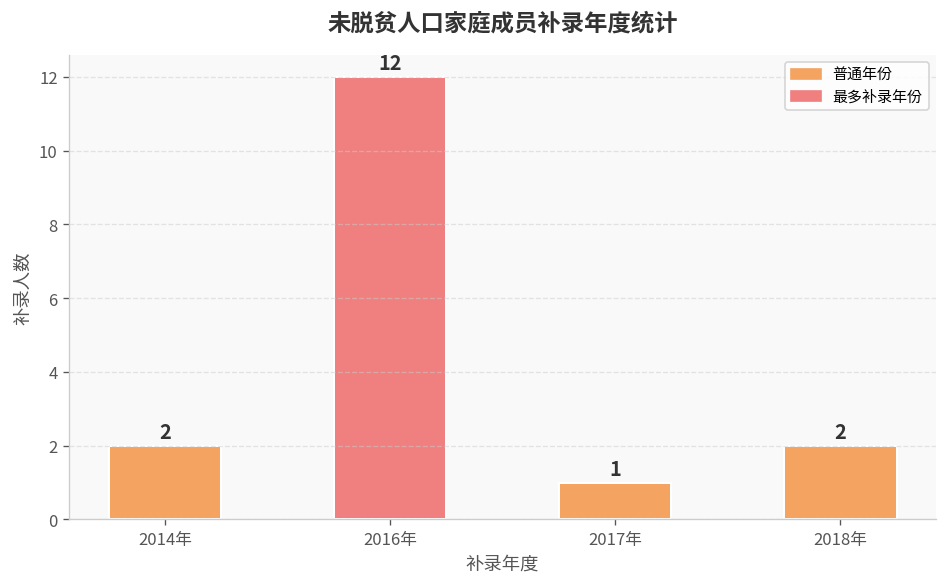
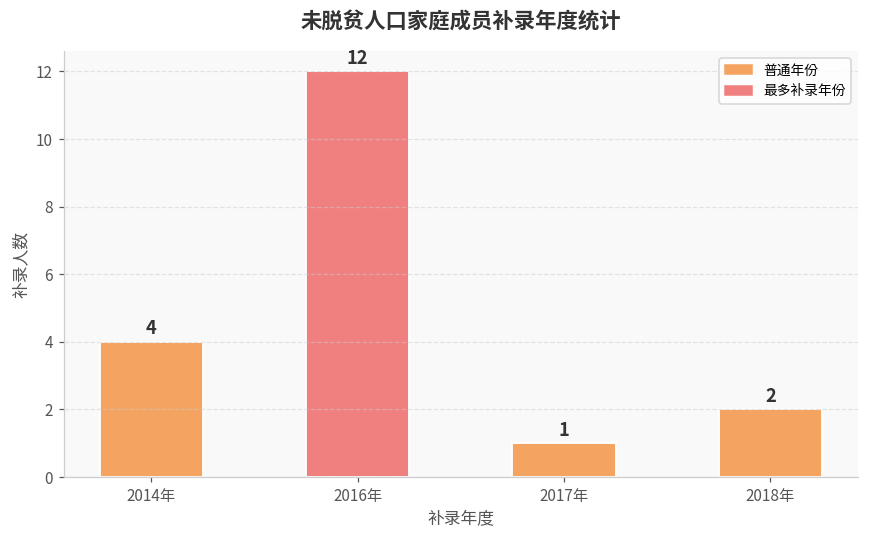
  {
-   "2014年": 2,
+   "2014年": 4,
    "2016年": 12,
    "2017年": 1,
    "2018年": 2
  }
